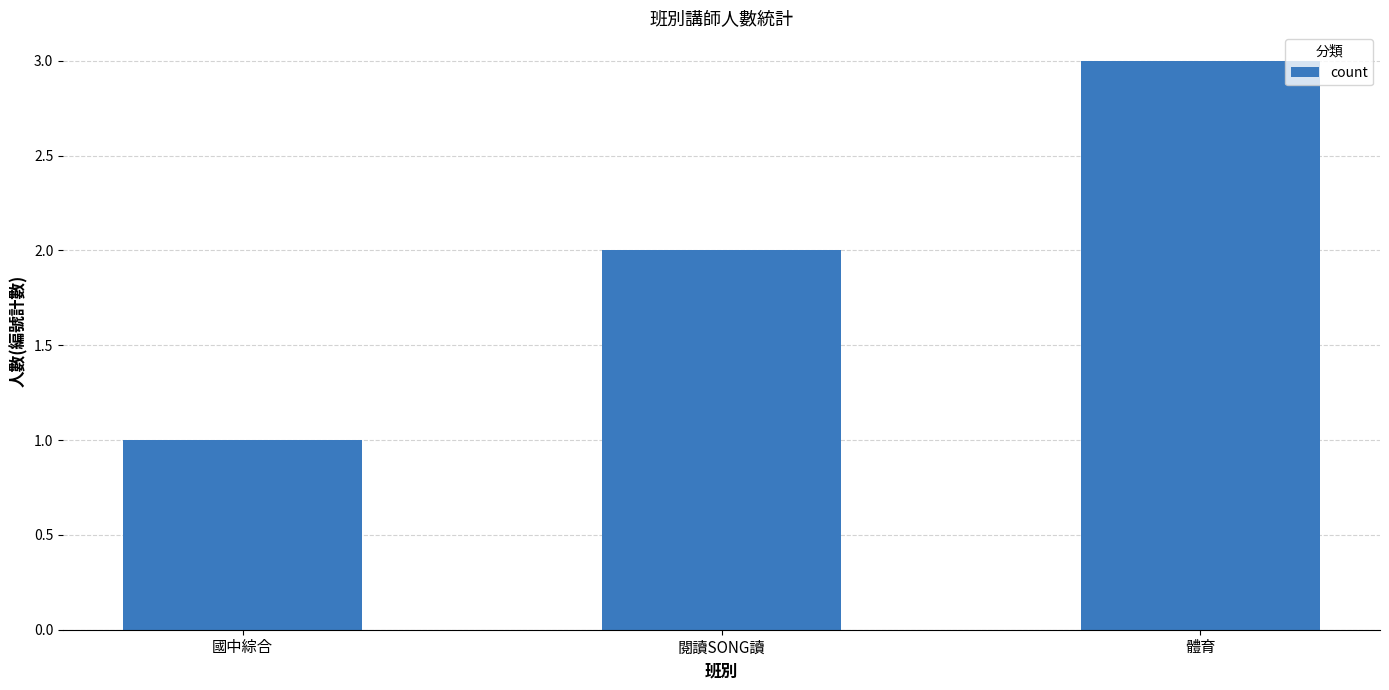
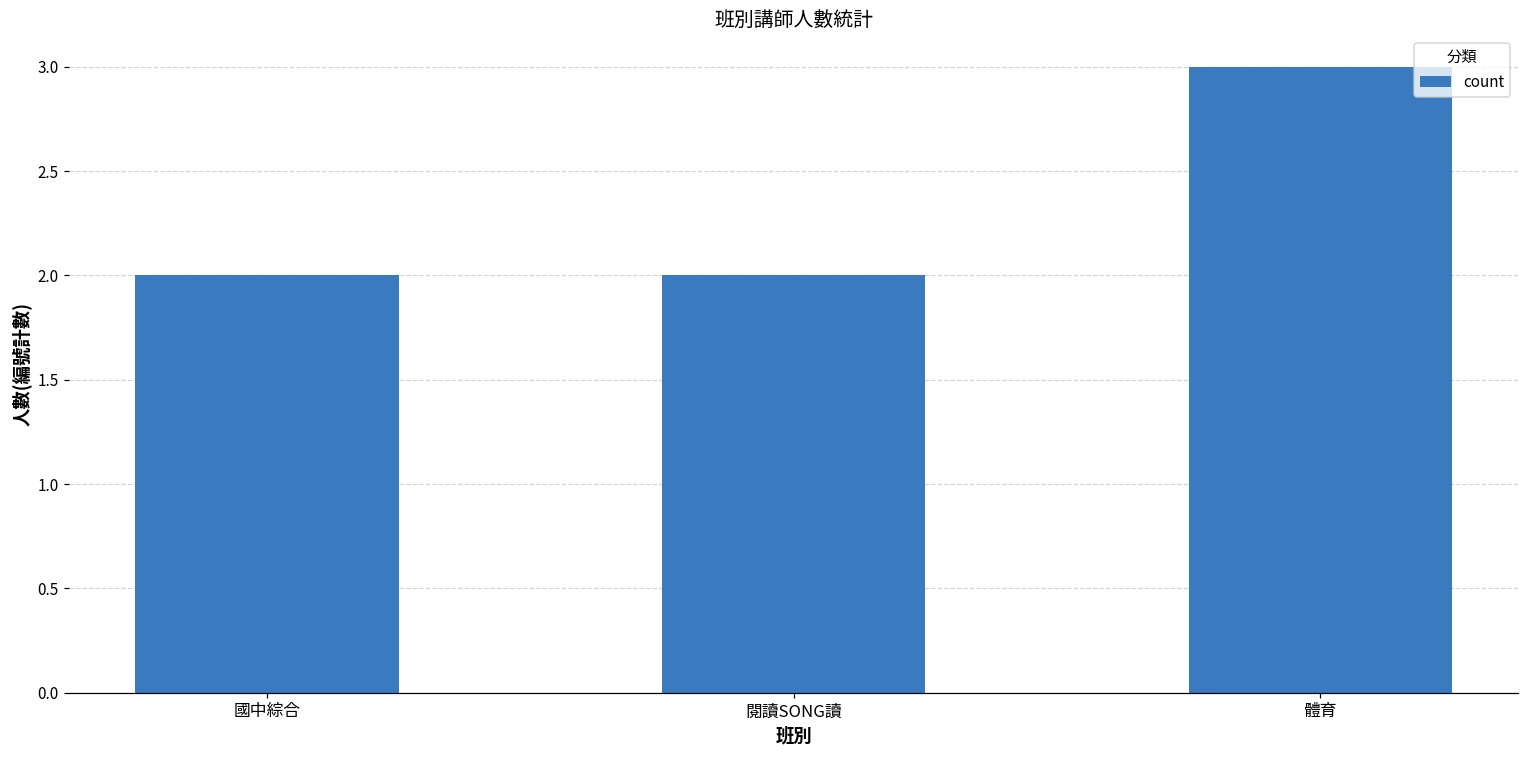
  {
-   "國中綜合": 1,
+   "國中綜合": 2,
    "閱讀SONG讀": 2,
    "體育": 3
  }
